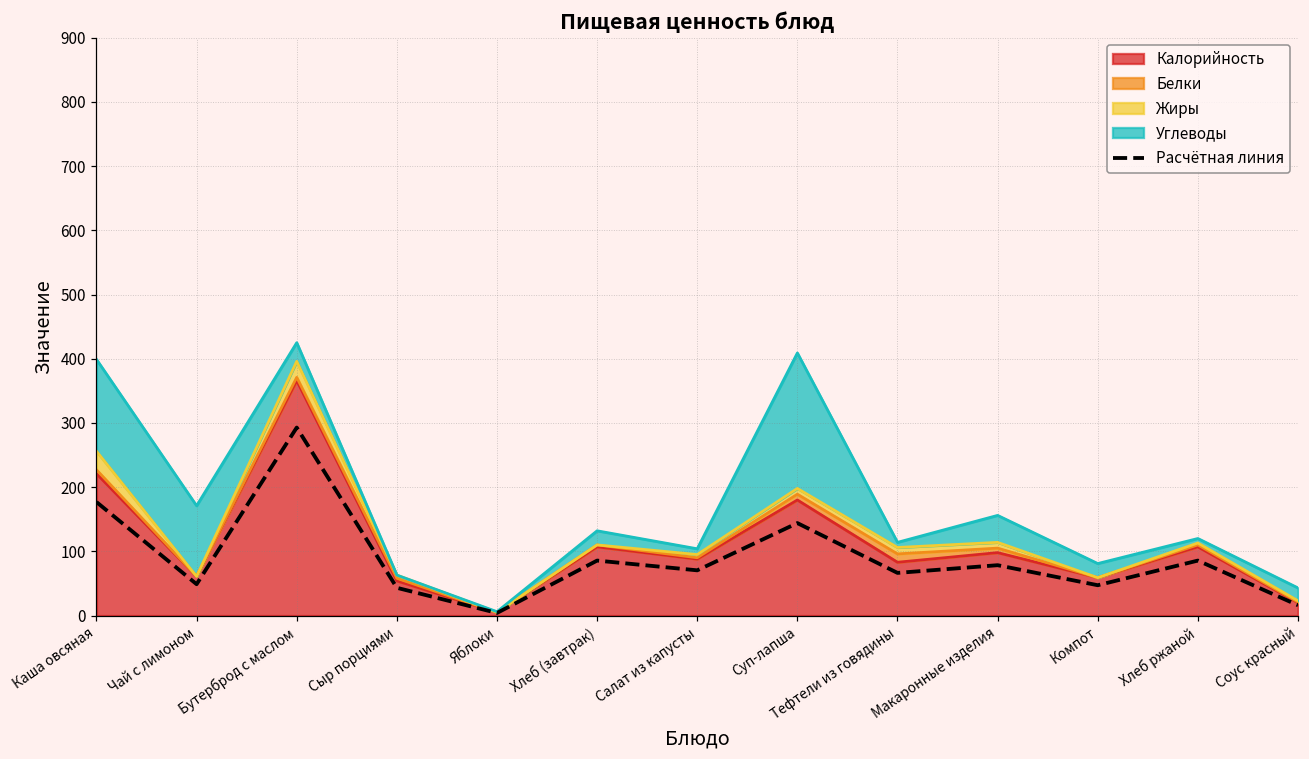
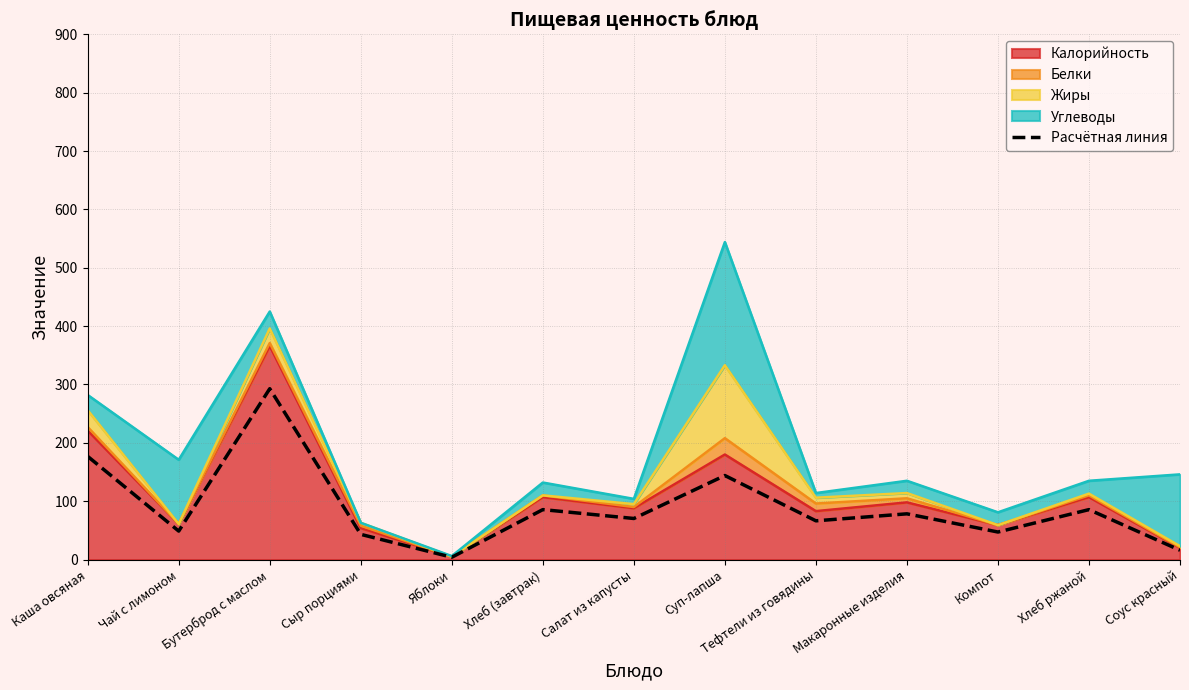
  {
    "Калорийность": {
      "Каша овсяная": 220,
      "Бутерброд с маслом": 370,
      "Суп-лапша": 180,
      "Тефтели из говядины": 80,
      "Макаронные изделия": 100
    },
    "Белки": {
      "Каша овсяная": 10,
      "Бутерброд с маслом": 10,
-     "Суп-лапша": 10,
+     "Суп-лапша": 30,
      "Тефтели из говядины": 10,
      "Макаронные изделия": 10
    },
    "Жиры": {
      "Каша овсяная": 30,
      "Бутерброд с маслом": 30,
      "Салат из капусты": 10,
-     "Суп-лапша": 10,
+     "Суп-лапша": 130,
      "Тефтели из говядины": 10,
      "Макаронные изделия": 10
    },
    "Углеводы": {
-     "Каша овсяная": 140,
+     "Каша овсяная": 30,
      "Чай с лимоном": 110,
      "Бутерброд с маслом": 30,
      "Хлеб (завтрак)": 20,
      "Салат из капусты": 10,
      "Суп-лапша": 210,
      "Тефтели из говядины": 10,
-     "Макаронные изделия": 40,
+     "Макаронные изделия": 20,
      "Компот": 20,
-     "Хлеб ржаной": 10,
-     "Соус красный": 20
+     "Хлеб ржаной": 20,
+     "Соус красный": 120
    },
    "Расчётная линия": {
      "Каша овсяная": 180,
      "Чай с лимоном": 50,
      "Бутерброд с маслом": 290,
      "Сыр порциями": 40,
      "Хлеб (завтрак)": 90,
      "Салат из капусты": 70,
      "Суп-лапша": 140,
      "Тефтели из говядины": 70,
      "Макаронные изделия": 80,
      "Компот": 50,
      "Хлеб ржаной": 90
    }
  }
